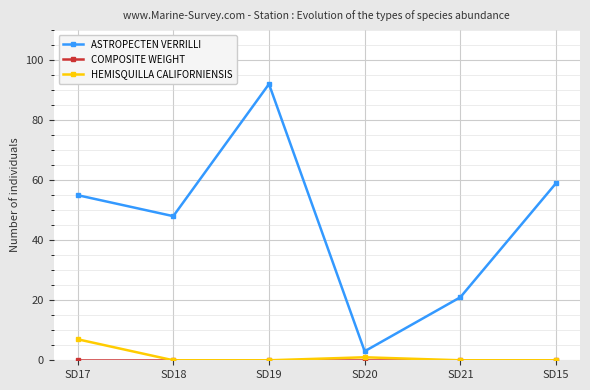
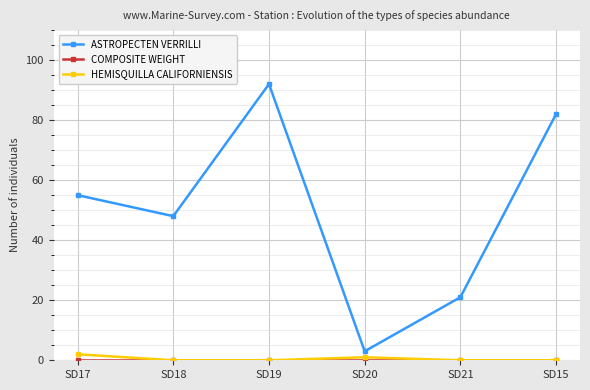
  {
    "ASTROPECTEN VERRILLI": {
      "SD17": 55,
      "SD18": 48,
      "SD19": 92,
      "SD20": 3,
      "SD21": 21,
-     "SD15": 59
+     "SD15": 82
    },
    "COMPOSITE WEIGHT": {
      "SD17": 0,
      "SD20": 0
    },
    "HEMISQUILLA CALIFORNIENSIS": {
-     "SD17": 7,
+     "SD17": 2,
      "SD20": 1
    }
  }
